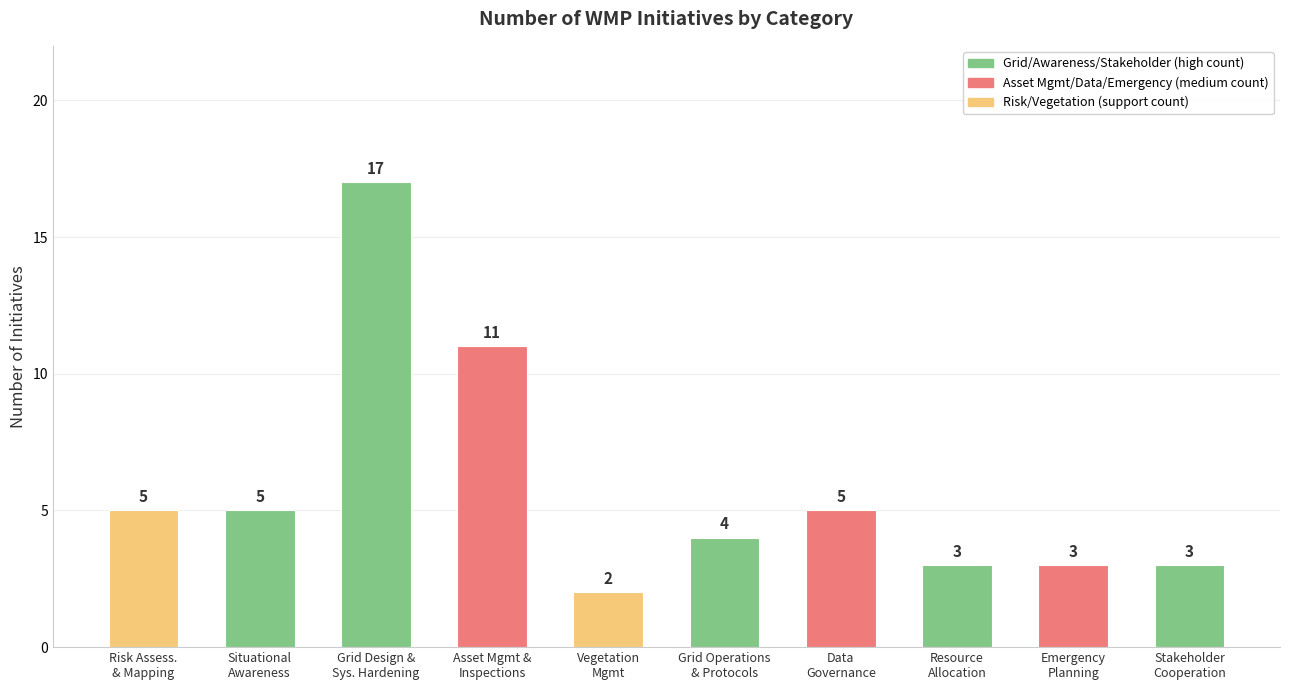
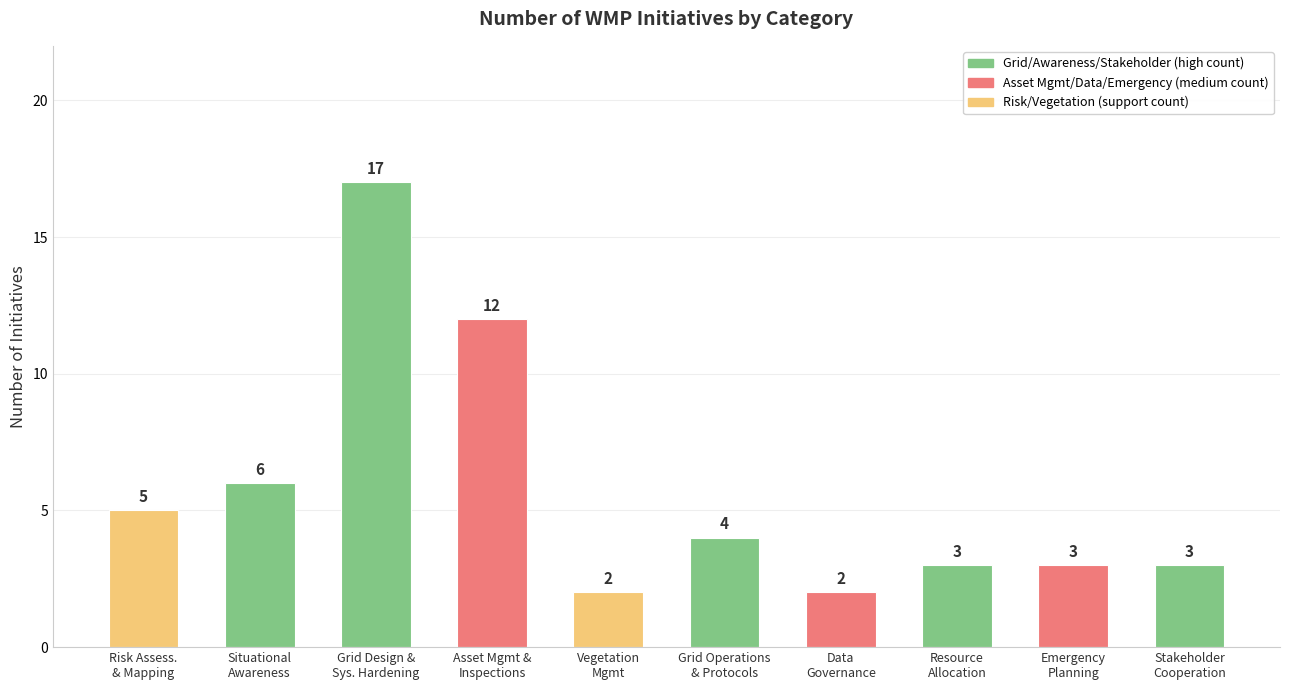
  {
    "Risk Assess. & Mapping": 5,
-   "Situational Awareness": 5,
+   "Situational Awareness": 6,
    "Grid Design & Sys. Hardening": 17,
-   "Asset Mgmt & Inspections": 11,
+   "Asset Mgmt & Inspections": 12,
    "Vegetation Mgmt": 2,
    "Grid Operations & Protocols": 4,
-   "Data Governance": 5,
+   "Data Governance": 2,
    "Resource Allocation": 3,
    "Emergency Planning": 3,
    "Stakeholder Cooperation": 3
  }
